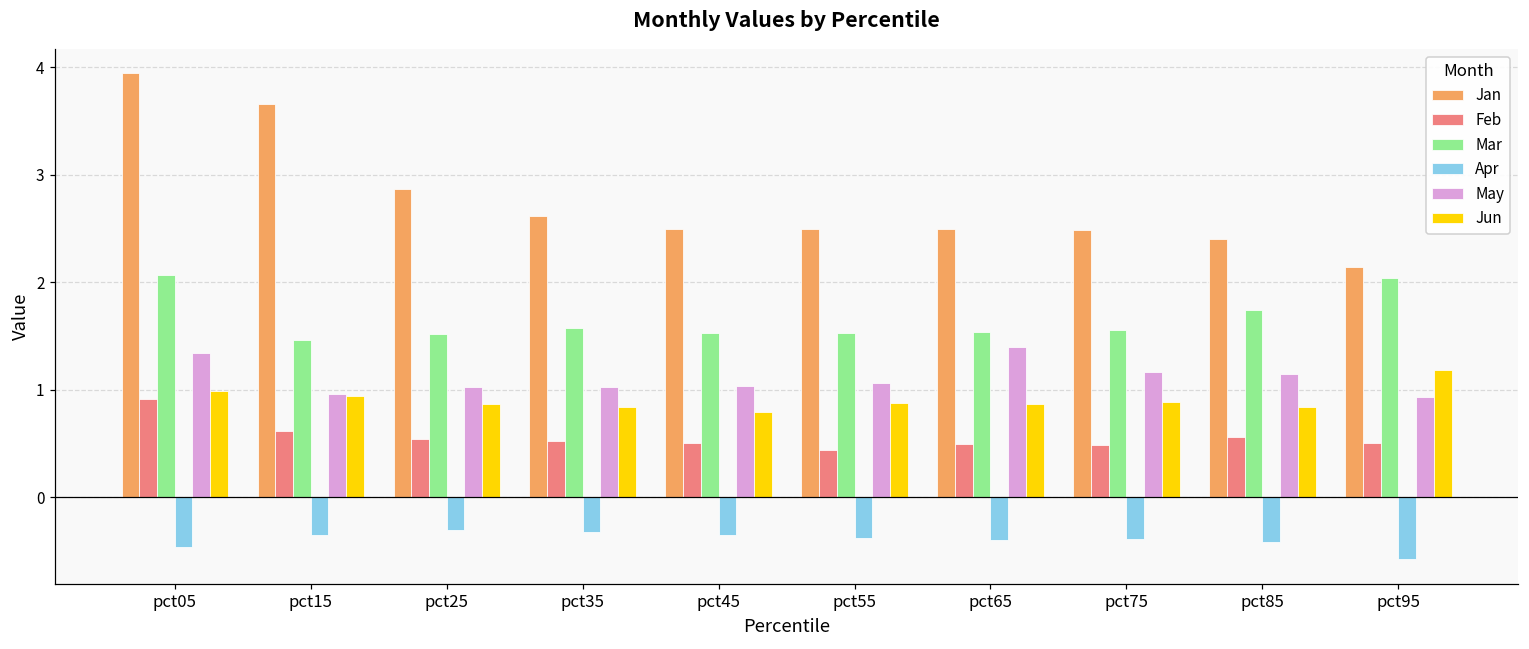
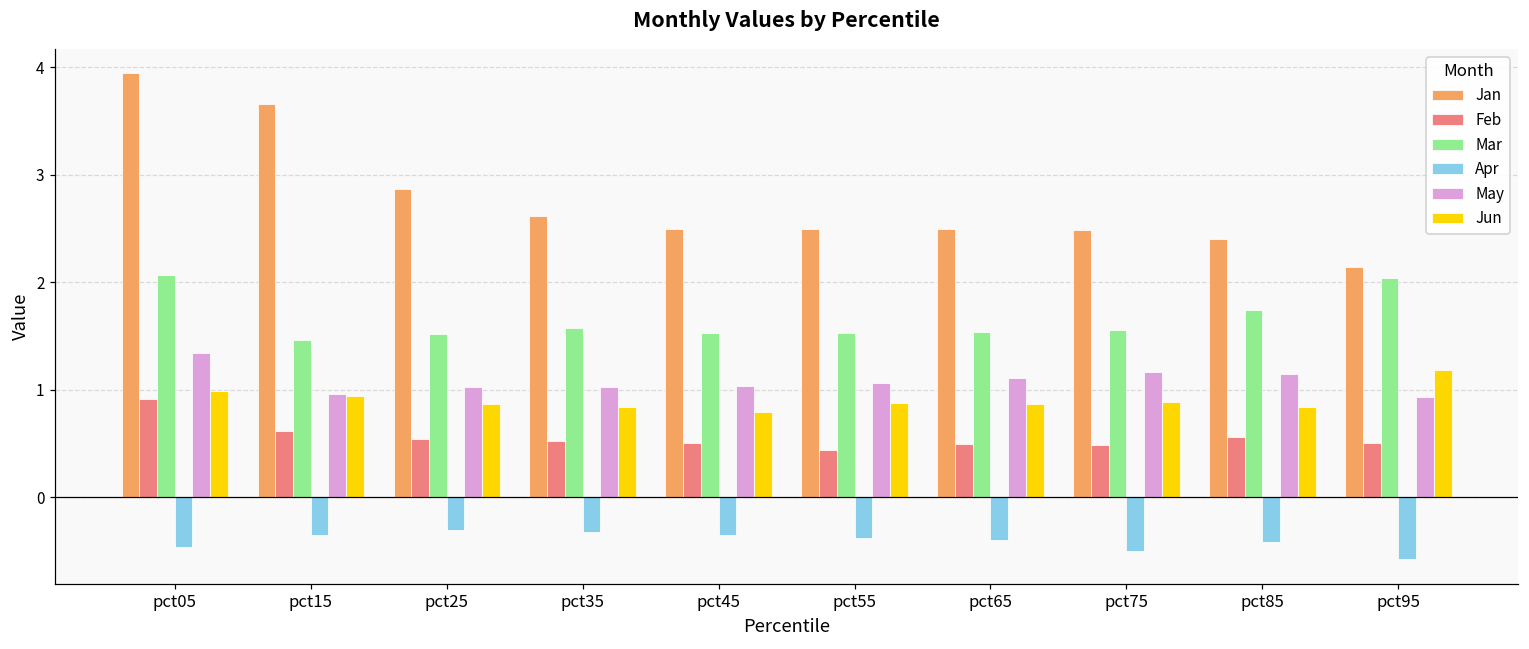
  {
    "Mar": {
      "pct05": 2.1,
      "pct15": 1.5,
      "pct25": 1.5,
      "pct35": 1.6,
      "pct45": 1.5,
      "pct55": 1.5,
      "pct65": 1.5,
      "pct75": 1.6,
      "pct85": 1.7,
      "pct95": 2.0
    },
    "Apr": {
      "pct05": -0.5,
      "pct15": -0.3,
      "pct25": -0.3,
      "pct35": -0.3,
      "pct45": -0.4,
      "pct55": -0.4,
      "pct65": -0.4,
-     "pct75": -0.4,
+     "pct75": -0.5,
      "pct85": -0.4,
      "pct95": -0.6
    },
    "May": {
      "pct05": 1.3,
      "pct15": 1.0,
      "pct25": 1.0,
      "pct35": 1.0,
      "pct45": 1.0,
      "pct55": 1.1,
-     "pct65": 1.4,
+     "pct65": 1.1,
      "pct75": 1.2,
      "pct85": 1.1,
      "pct95": 0.9
    },
    "Jun": {
      "pct05": 1.0,
      "pct15": 0.9,
      "pct25": 0.9,
      "pct35": 0.8,
      "pct45": 0.8,
      "pct55": 0.9,
      "pct65": 0.9,
      "pct75": 0.9,
      "pct85": 0.8,
      "pct95": 1.2
    }
  }
